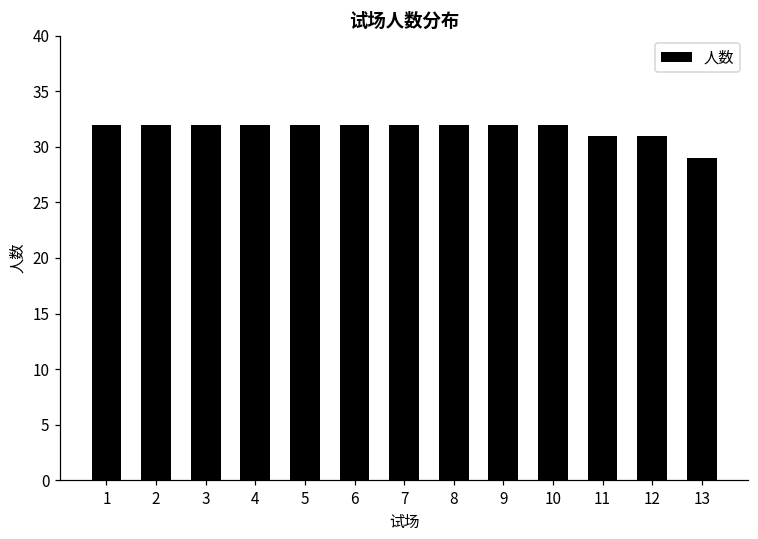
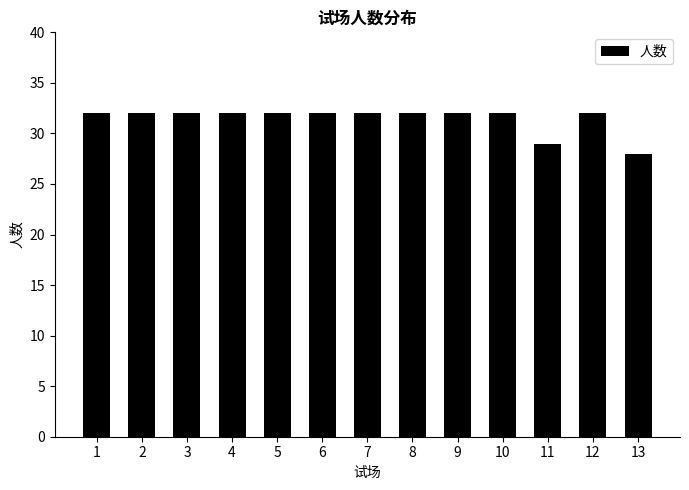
  {
    "1": 32,
    "2": 32,
    "3": 32,
    "4": 32,
    "5": 32,
    "6": 32,
    "7": 32,
    "8": 32,
    "9": 32,
    "10": 32,
-   "11": 31,
-   "12": 31,
-   "13": 29
+   "11": 29,
+   "12": 32,
+   "13": 28
  }
